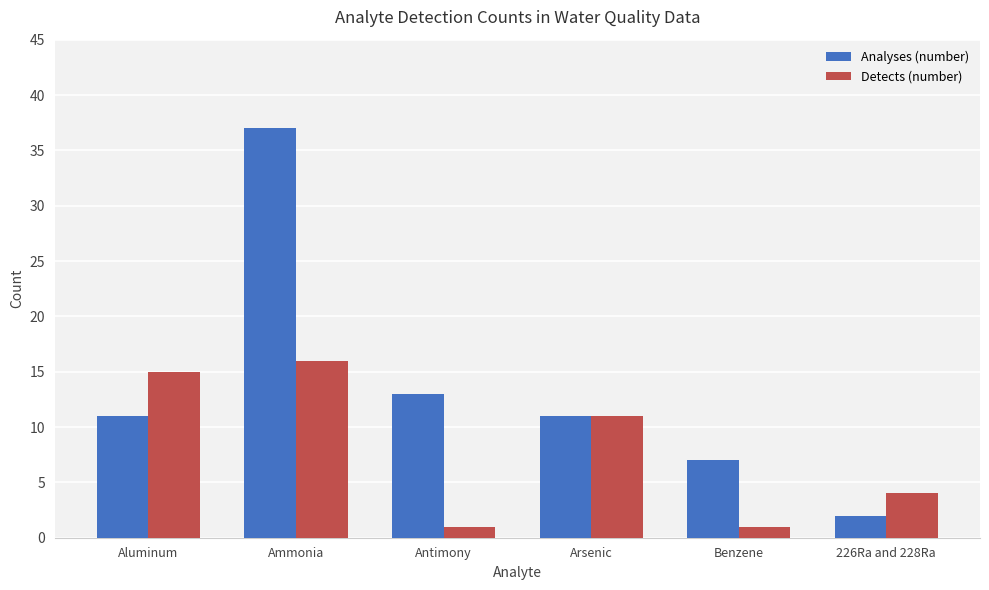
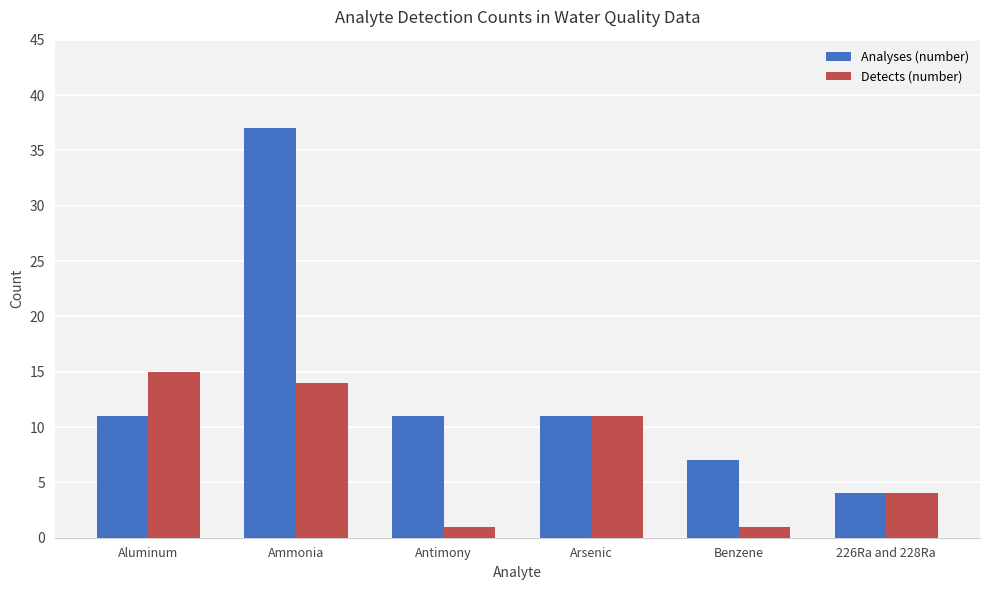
  {
    "Analyses (number)": {
      "Aluminum": 11,
      "Ammonia": 37,
-     "Antimony": 13,
+     "Antimony": 11,
      "Arsenic": 11,
      "Benzene": 7,
-     "226Ra and 228Ra": 2
+     "226Ra and 228Ra": 4
    },
    "Detects (number)": {
      "Aluminum": 15,
-     "Ammonia": 16,
+     "Ammonia": 14,
      "Antimony": 1,
      "Arsenic": 11,
      "Benzene": 1,
      "226Ra and 228Ra": 4
    }
  }
